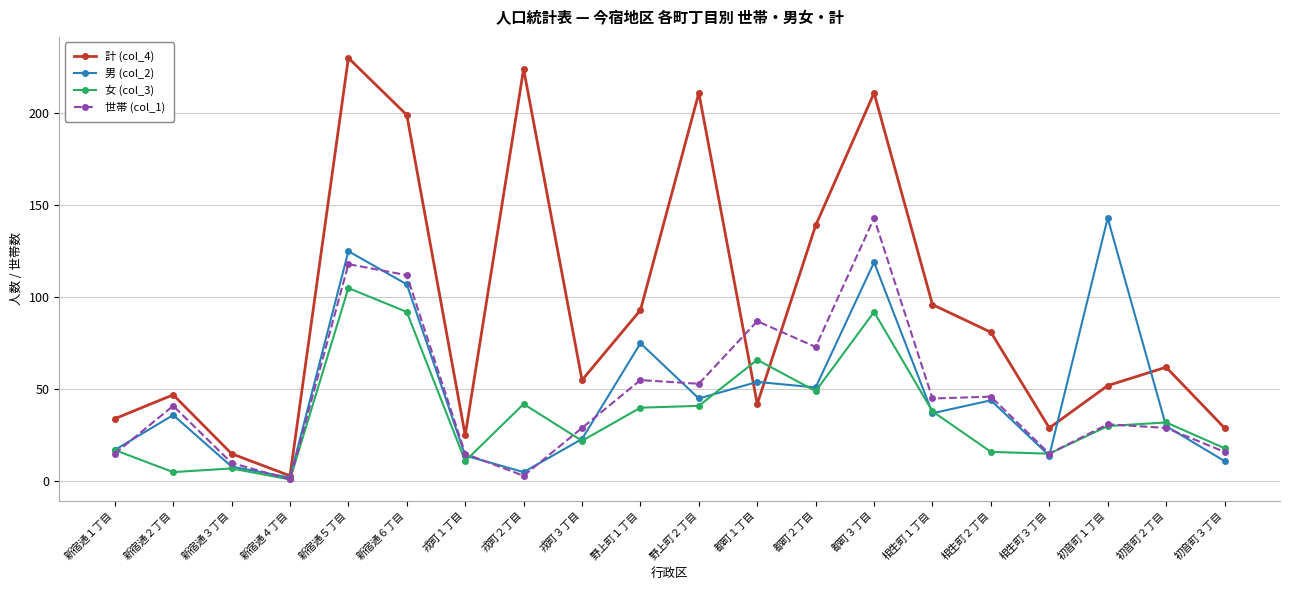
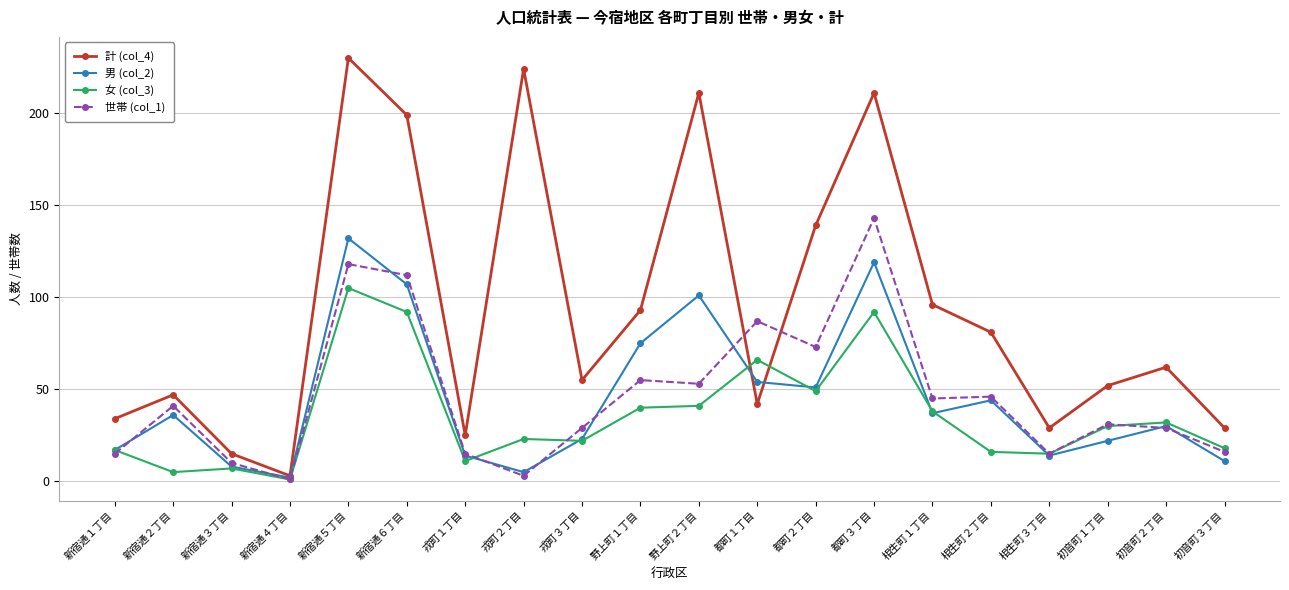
  {
    "計 (col_4)": {
      "新宿通１丁目": 34,
      "新宿通２丁目": 47,
      "新宿通３丁目": 15,
      "新宿通５丁目": 230,
      "新宿通６丁目": 199,
      "戎町１丁目": 25,
      "戎町２丁目": 224,
      "戎町３丁目": 55,
      "野上町１丁目": 93,
      "野上町２丁目": 211,
      "都町１丁目": 42,
      "都町２丁目": 139,
      "都町３丁目": 211,
      "相生町１丁目": 96,
      "相生町２丁目": 81,
      "相生町３丁目": 29,
      "初音町１丁目": 52,
      "初音町２丁目": 62,
      "初音町３丁目": 29
    },
    "男 (col_2)": {
      "新宿通２丁目": 36,
-     "新宿通５丁目": 125,
+     "新宿通５丁目": 132,
      "新宿通６丁目": 107,
      "戎町２丁目": 5,
      "野上町１丁目": 75,
-     "野上町２丁目": 45,
+     "野上町２丁目": 101,
      "都町１丁目": 54,
      "都町２丁目": 51,
      "都町３丁目": 119,
      "相生町２丁目": 44,
-     "初音町１丁目": 143,
+     "初音町１丁目": 22,
      "初音町３丁目": 11
    },
    "女 (col_3)": {
      "新宿通２丁目": 5,
      "新宿通５丁目": 105,
      "新宿通６丁目": 92,
      "戎町１丁目": 11,
-     "戎町２丁目": 42,
+     "戎町２丁目": 23,
      "野上町１丁目": 40,
      "野上町２丁目": 41,
      "都町１丁目": 66,
      "都町２丁目": 49,
      "都町３丁目": 92,
      "相生町２丁目": 16,
      "初音町２丁目": 32,
      "初音町３丁目": 18
    },
    "世帯 (col_1)": {
      "新宿通１丁目": 15,
      "新宿通２丁目": 41,
      "新宿通３丁目": 10,
      "新宿通５丁目": 118,
      "新宿通６丁目": 112,
      "戎町２丁目": 3,
      "戎町３丁目": 29,
      "野上町１丁目": 55,
      "野上町２丁目": 53,
      "都町１丁目": 87,
      "都町２丁目": 73,
      "都町３丁目": 143,
      "相生町１丁目": 45,
      "相生町２丁目": 46,
      "初音町３丁目": 16
    }
  }
